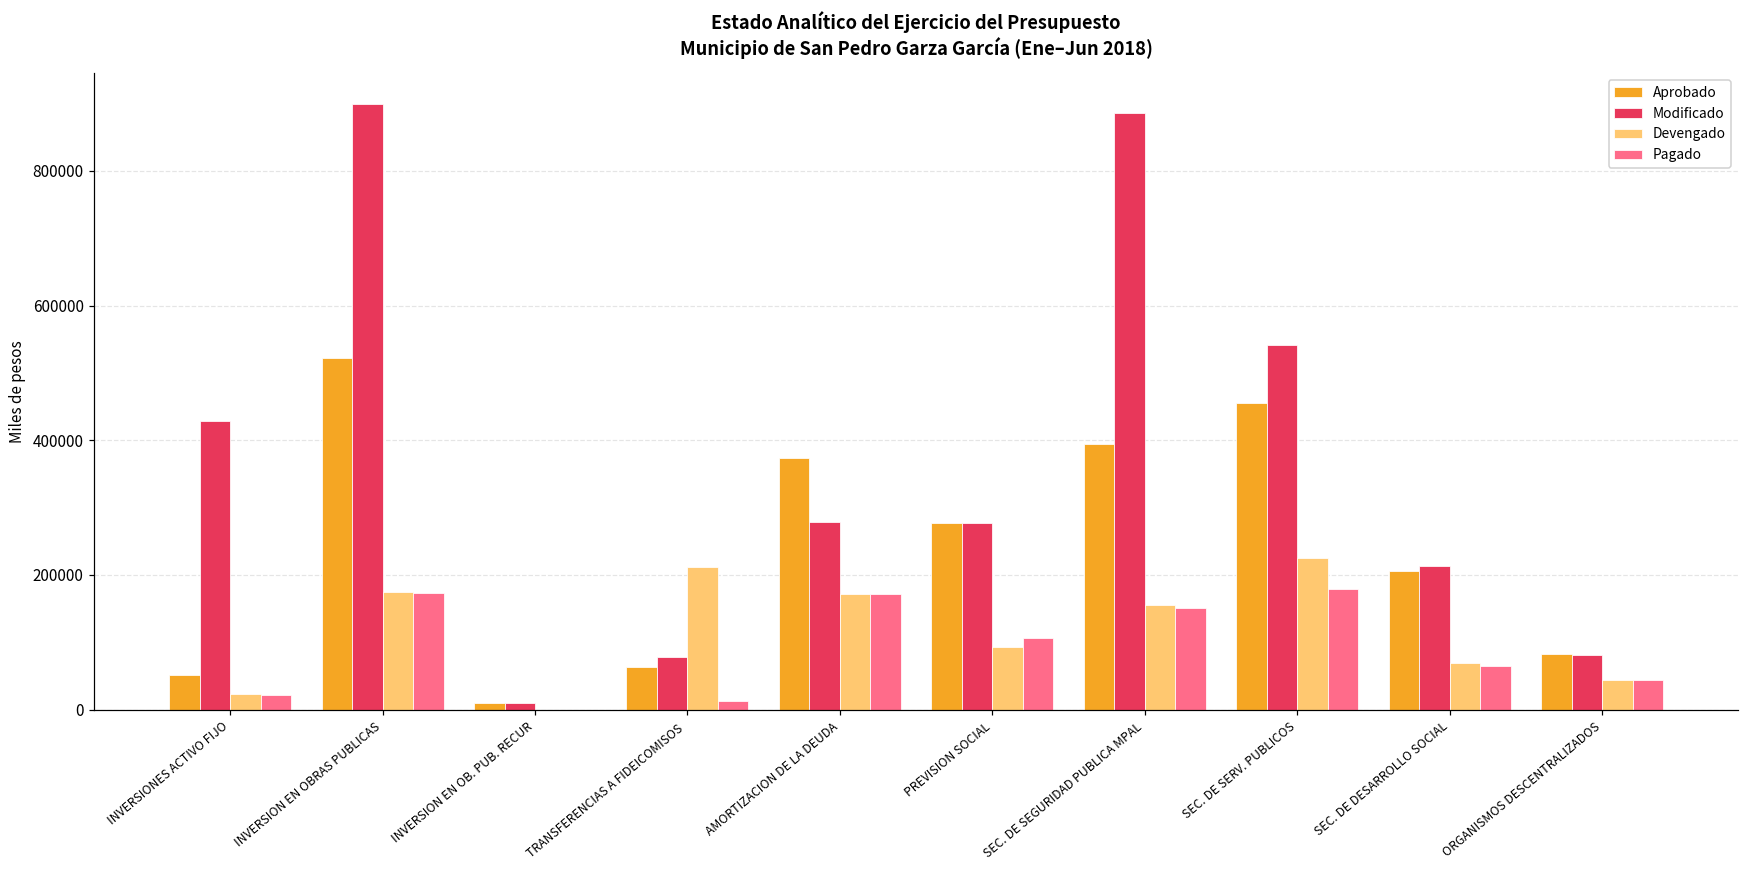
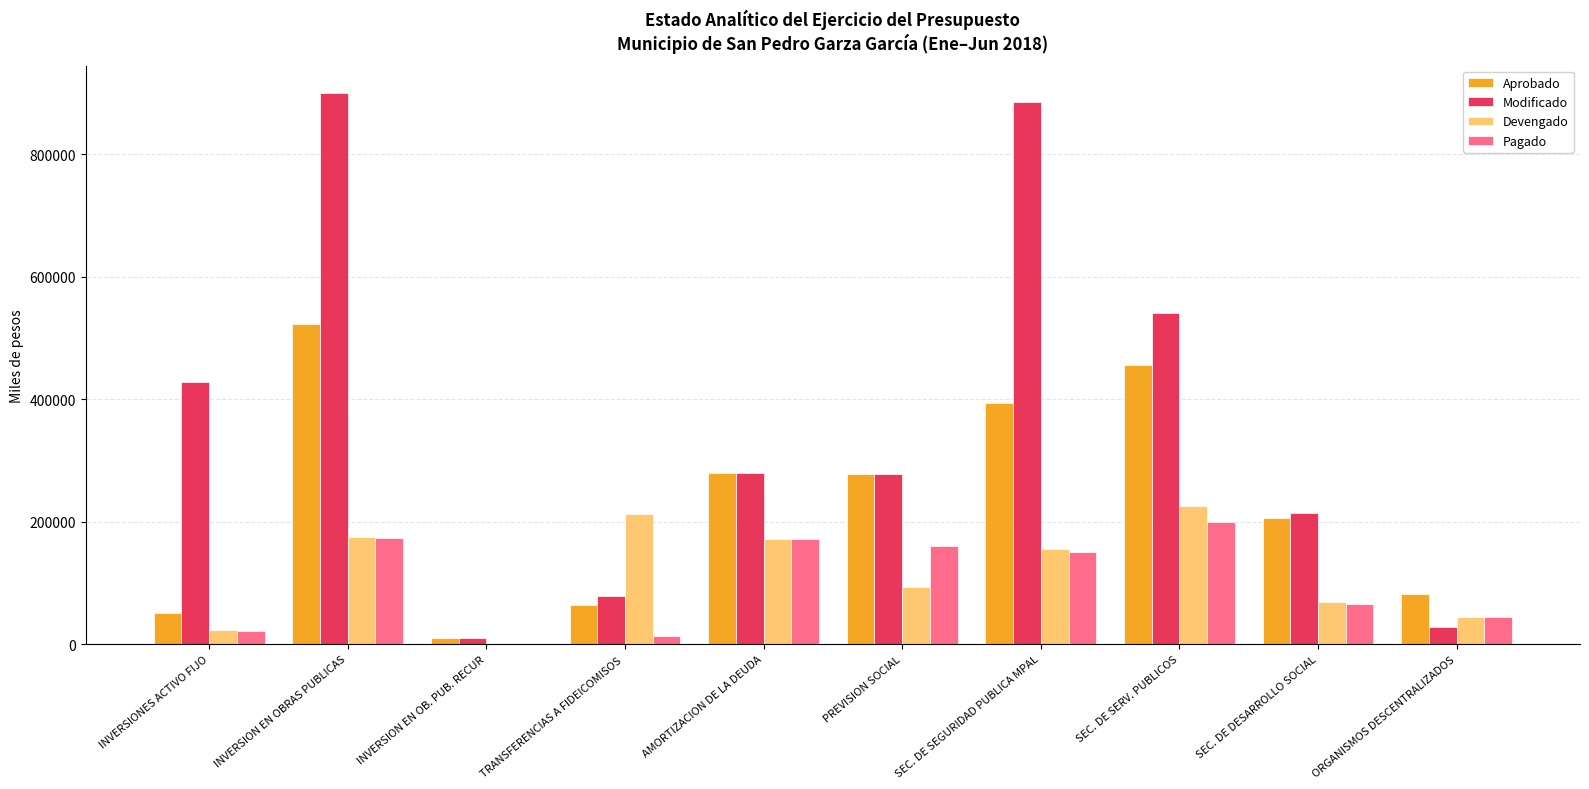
  {
    "Aprobado": {
      "INVERSIONES ACTIVO FIJO": 50000,
      "INVERSION EN OBRAS PUBLICAS": 520000,
      "INVERSION EN OB. PUB. RECUR": 10000,
      "TRANSFERENCIAS A FIDEICOMISOS": 60000,
-     "AMORTIZACION DE LA DEUDA": 370000,
+     "AMORTIZACION DE LA DEUDA": 280000,
      "PREVISION SOCIAL": 280000,
      "SEC. DE SEGURIDAD PUBLICA MPAL": 390000,
      "SEC. DE SERV. PUBLICOS": 460000,
      "SEC. DE DESARROLLO SOCIAL": 210000,
      "ORGANISMOS DESCENTRALIZADOS": 80000
    },
    "Modificado": {
      "INVERSIONES ACTIVO FIJO": 430000,
      "INVERSION EN OBRAS PUBLICAS": 900000,
      "INVERSION EN OB. PUB. RECUR": 10000,
      "TRANSFERENCIAS A FIDEICOMISOS": 80000,
      "AMORTIZACION DE LA DEUDA": 280000,
      "PREVISION SOCIAL": 280000,
      "SEC. DE SEGURIDAD PUBLICA MPAL": 890000,
      "SEC. DE SERV. PUBLICOS": 540000,
      "SEC. DE DESARROLLO SOCIAL": 210000,
-     "ORGANISMOS DESCENTRALIZADOS": 80000
+     "ORGANISMOS DESCENTRALIZADOS": 30000
    },
    "Devengado": {
      "INVERSIONES ACTIVO FIJO": 20000,
      "INVERSION EN OBRAS PUBLICAS": 180000,
      "INVERSION EN OB. PUB. RECUR": 0,
      "TRANSFERENCIAS A FIDEICOMISOS": 210000,
      "AMORTIZACION DE LA DEUDA": 170000,
      "PREVISION SOCIAL": 90000,
      "SEC. DE SEGURIDAD PUBLICA MPAL": 150000,
      "SEC. DE SERV. PUBLICOS": 230000,
      "SEC. DE DESARROLLO SOCIAL": 70000,
      "ORGANISMOS DESCENTRALIZADOS": 40000
    },
    "Pagado": {
      "INVERSIONES ACTIVO FIJO": 20000,
      "INVERSION EN OBRAS PUBLICAS": 170000,
      "INVERSION EN OB. PUB. RECUR": 0,
      "TRANSFERENCIAS A FIDEICOMISOS": 10000,
      "AMORTIZACION DE LA DEUDA": 170000,
-     "PREVISION SOCIAL": 110000,
+     "PREVISION SOCIAL": 160000,
      "SEC. DE SEGURIDAD PUBLICA MPAL": 150000,
-     "SEC. DE SERV. PUBLICOS": 180000,
+     "SEC. DE SERV. PUBLICOS": 200000,
      "SEC. DE DESARROLLO SOCIAL": 70000,
      "ORGANISMOS DESCENTRALIZADOS": 40000
    }
  }
